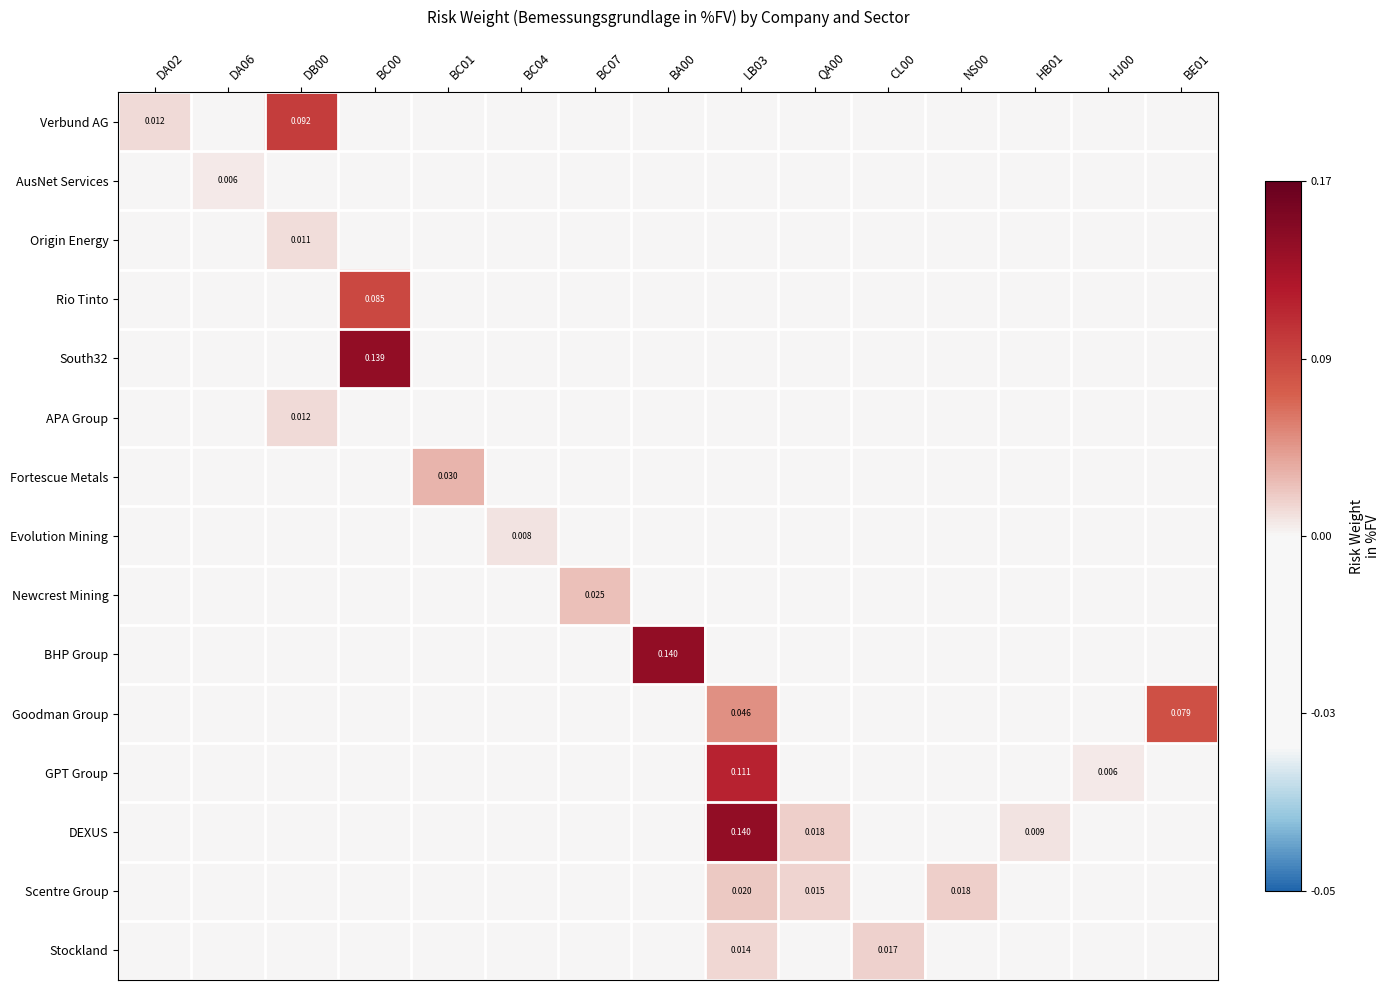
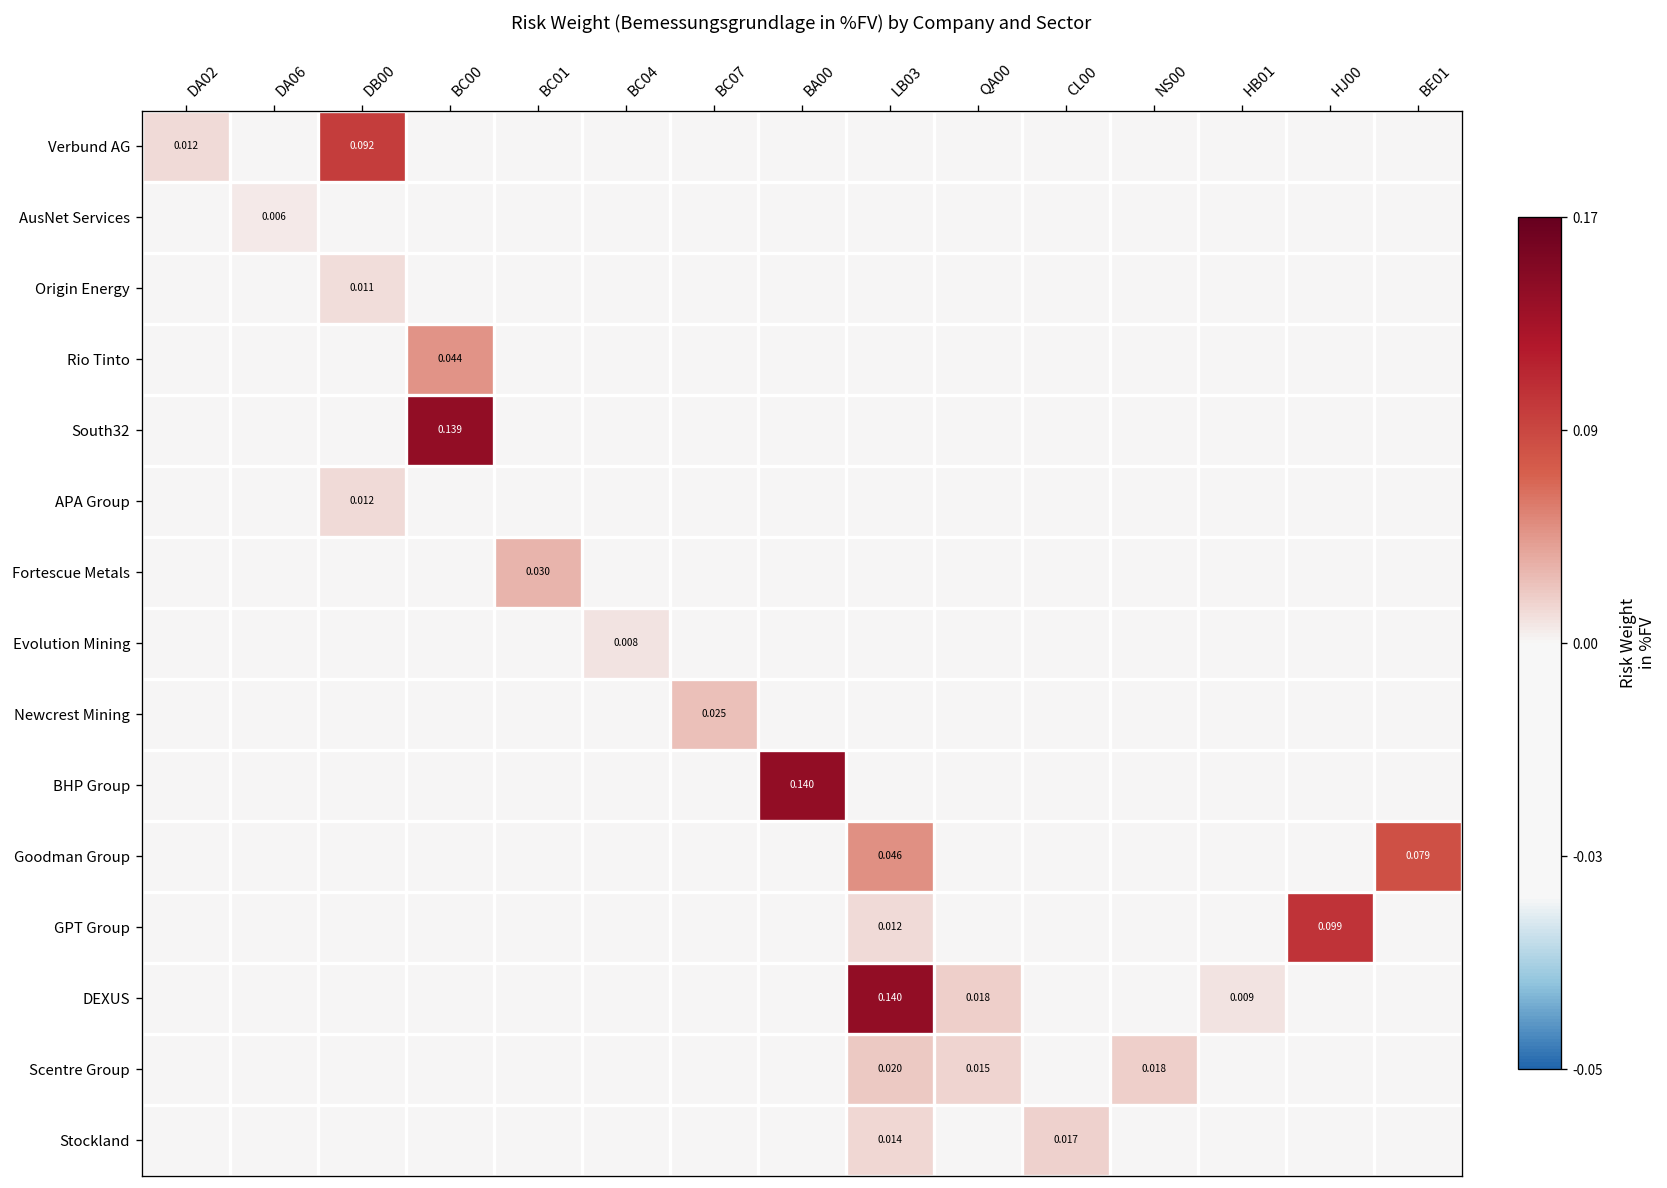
  {
    "Verbund AG": {
      "DA02": 0.012,
      "DB00": 0.092
    },
    "AusNet Services": {
      "DA06": 0.006
    },
    "Origin Energy": {
      "DB00": 0.011
    },
    "Rio Tinto": {
-     "BC00": 0.085
+     "BC00": 0.044
    },
    "South32": {
      "BC00": 0.139
    },
    "APA Group": {
      "DB00": 0.012
    },
    "Fortescue Metals": {
      "BC01": 0.030
    },
    "Evolution Mining": {
      "BC04": 0.008
    },
    "Newcrest Mining": {
      "BC07": 0.025
    },
    "BHP Group": {
      "BA00": 0.140
    },
    "Goodman Group": {
      "LB03": 0.046,
      "BE01": 0.079
    },
    "GPT Group": {
-     "LB03": 0.111,
-     "HJ00": 0.006
+     "LB03": 0.012,
+     "HJ00": 0.099
    },
    "DEXUS": {
      "LB03": 0.140,
      "QA00": 0.018,
      "HB01": 0.009
    },
    "Scentre Group": {
      "LB03": 0.020,
      "QA00": 0.015,
      "NS00": 0.018
    },
    "Stockland": {
      "LB03": 0.014,
      "CL00": 0.017
    }
  }
